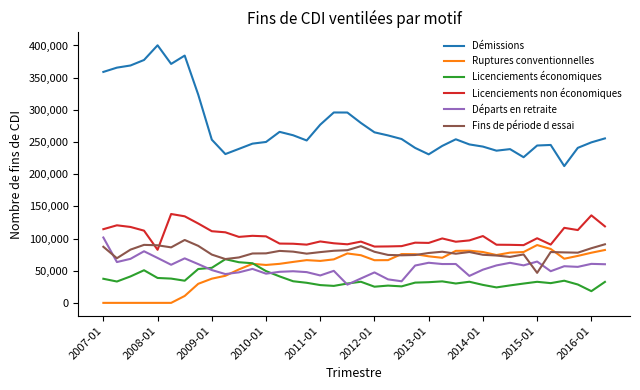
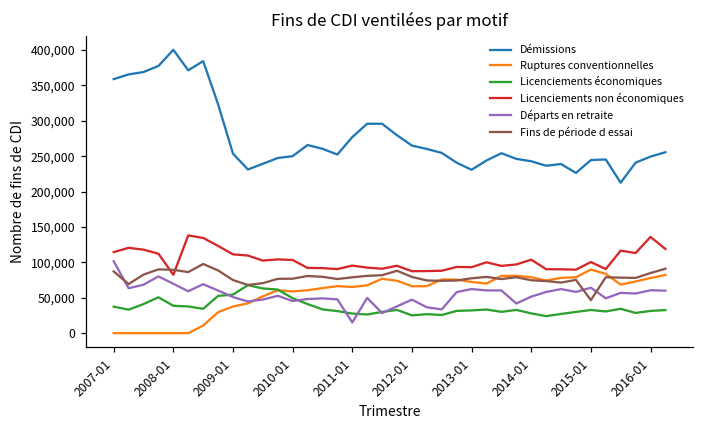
  {
    "Démissions": {
      "2007-01": "360,000",
      "2008-01": "400,000",
      "2009-01": "250,000",
      "2010-01": "250,000",
      "2011-01": "280,000",
      "2012-01": "270,000",
      "2013-01": "230,000",
      "2014-01": "240,000",
      "2015-01": "240,000",
      "2016-01": "250,000"
    },
    "Ruptures conventionnelles": {
      "2007-01": "0",
      "2008-01": "0",
      "2009-01": "40,000",
      "2010-01": "60,000",
      "2011-01": "70,000",
      "2012-01": "70,000",
      "2013-01": "70,000",
      "2014-01": "80,000",
      "2015-01": "90,000",
      "2016-01": "80,000"
    },
    "Licenciements économiques": {
      "2007-01": "40,000",
      "2008-01": "40,000",
      "2010-01": "50,000",
      "2011-01": "30,000",
      "2012-01": "30,000",
      "2013-01": "30,000",
      "2014-01": "30,000",
      "2015-01": "30,000",
-     "2016-01": "20,000"
+     "2016-01": "30,000"
    },
    "Licenciements non économiques": {
      "2007-01": "110,000",
      "2008-01": "80,000",
      "2009-01": "110,000",
      "2010-01": "100,000",
      "2011-01": "100,000",
      "2012-01": "90,000",
      "2013-01": "90,000",
      "2014-01": "100,000",
      "2015-01": "100,000",
      "2016-01": "140,000"
    },
    "Départs en retraite": {
      "2007-01": "100,000",
      "2008-01": "70,000",
      "2010-01": "50,000",
-     "2011-01": "40,000",
+     "2011-01": "20,000",
      "2012-01": "50,000",
      "2013-01": "60,000",
      "2014-01": "50,000",
      "2015-01": "60,000",
      "2016-01": "60,000"
    },
    "Fins de période d essai": {
      "2007-01": "90,000",
      "2008-01": "90,000",
      "2009-01": "80,000",
      "2010-01": "80,000",
      "2011-01": "80,000",
      "2012-01": "80,000",
      "2013-01": "80,000",
      "2014-01": "70,000",
      "2015-01": "50,000",
      "2016-01": "80,000"
    }
  }
